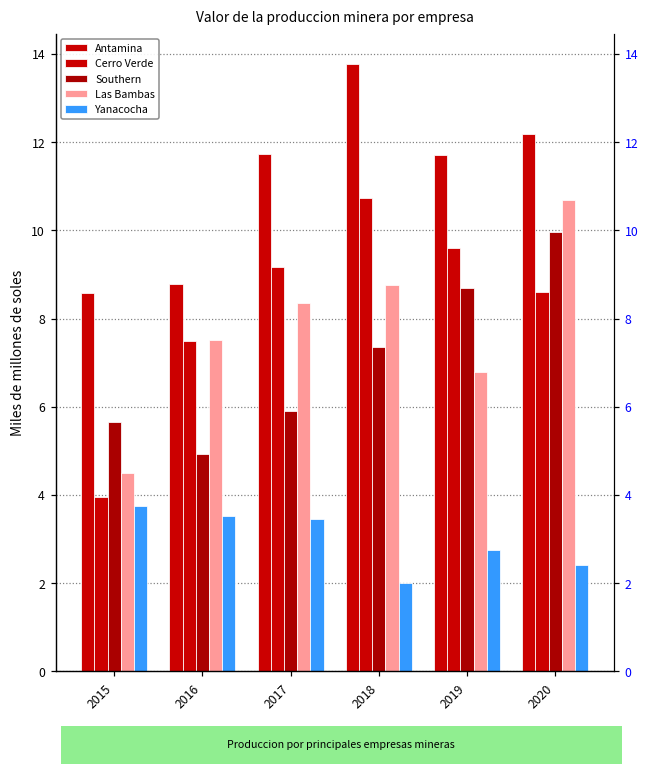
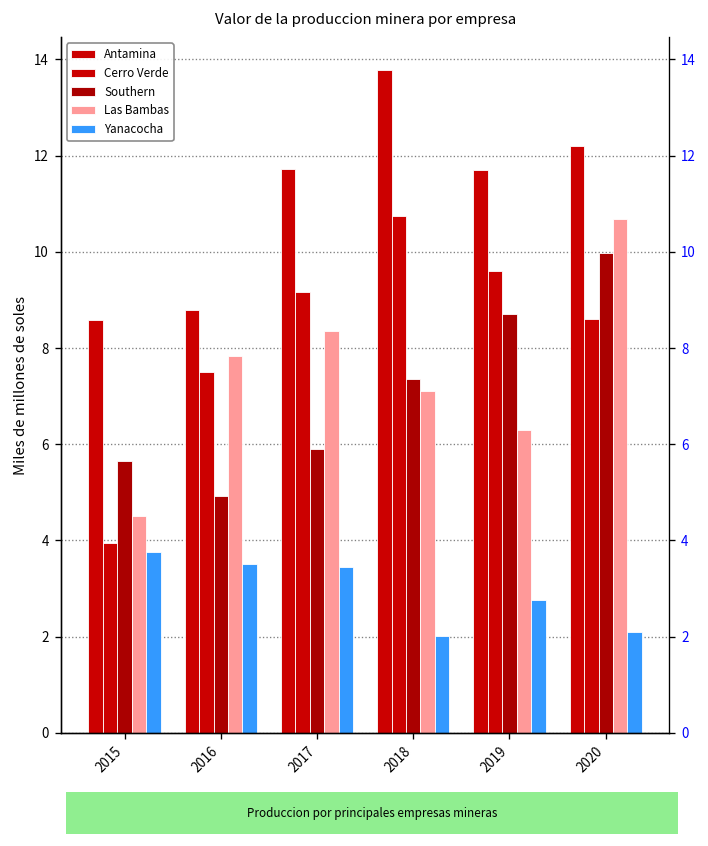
  {
    "Las Bambas": {
      "2015": 4.5,
-     "2016": 7.5,
+     "2016": 7.8,
      "2017": 8.3,
-     "2018": 8.8,
-     "2019": 6.8,
+     "2018": 7.1,
+     "2019": 6.3,
      "2020": 10.7
    },
    "Yanacocha": {
      "2015": 3.8,
      "2016": 3.5,
      "2017": 3.4,
      "2018": 2.0,
      "2019": 2.8,
-     "2020": 2.4
+     "2020": 2.1
    }
  }
